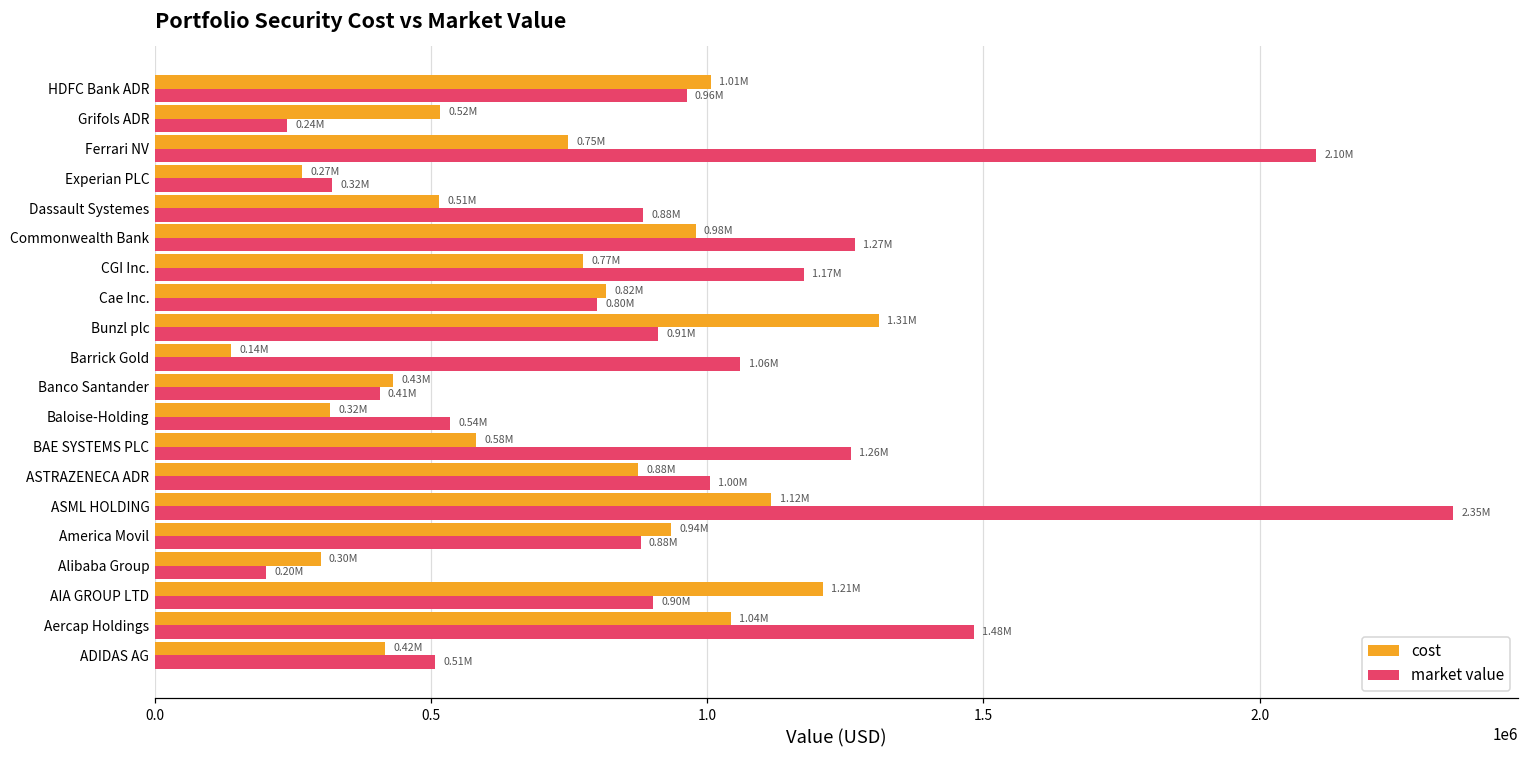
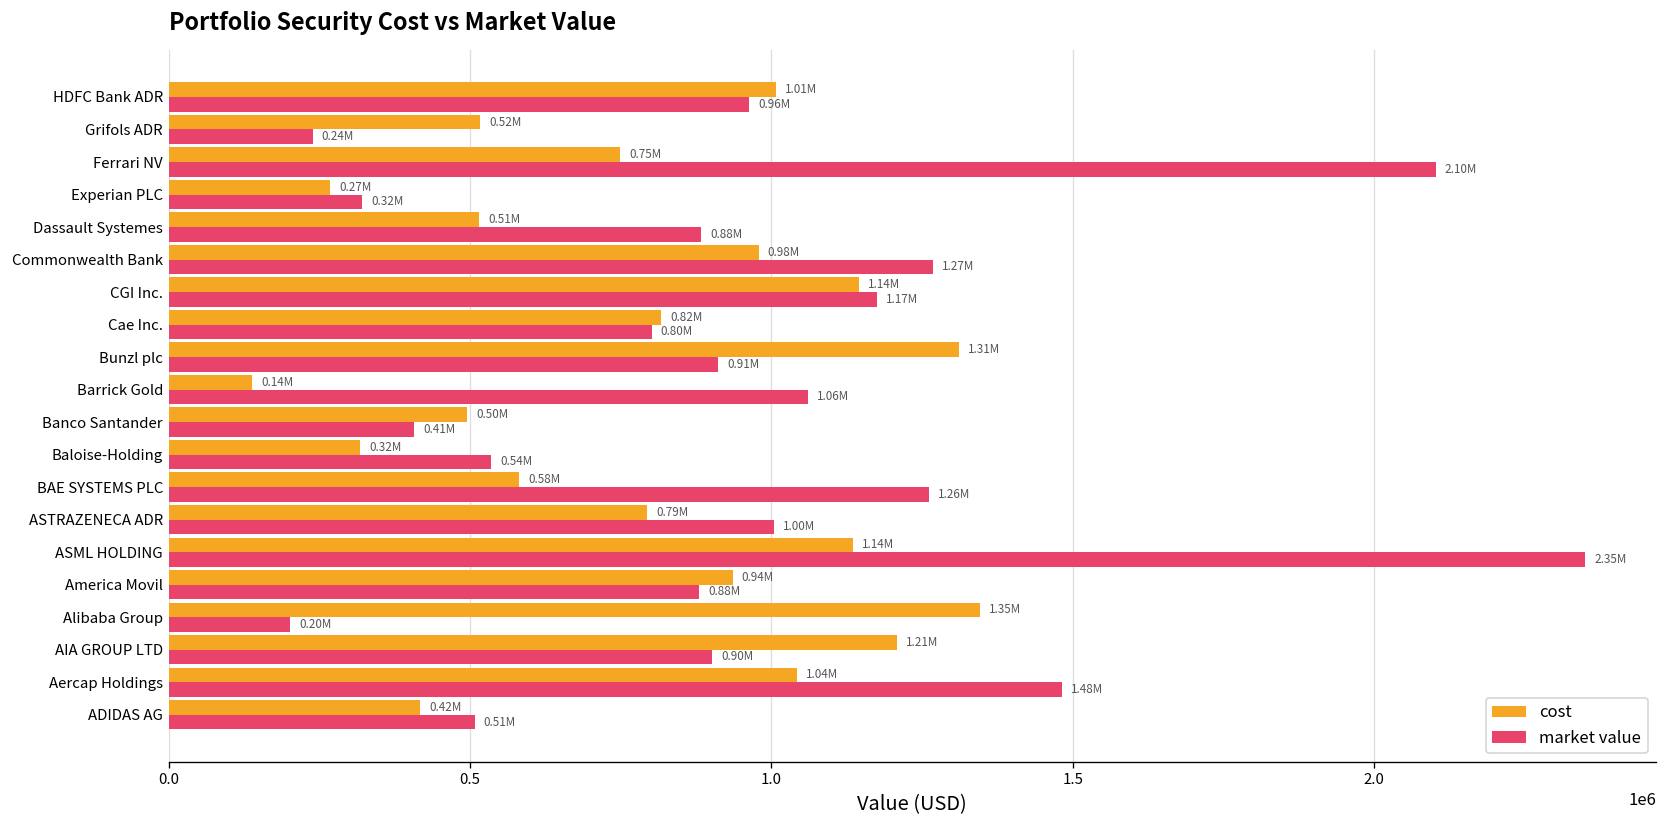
  {
    "cost": {
      "HDFC Bank ADR": "1.01M",
      "Grifols ADR": "0.52M",
      "Ferrari NV": "0.75M",
      "Experian PLC": "0.27M",
      "Dassault Systemes": "0.51M",
      "Commonwealth Bank": "0.98M",
-     "CGI Inc.": "0.77M",
+     "CGI Inc.": "1.14M",
      "Cae Inc.": "0.82M",
      "Bunzl plc": "1.31M",
      "Barrick Gold": "0.14M",
-     "Banco Santander": "0.43M",
+     "Banco Santander": "0.50M",
      "Baloise-Holding": "0.32M",
      "BAE SYSTEMS PLC": "0.58M",
-     "ASTRAZENECA ADR": "0.88M",
-     "ASML HOLDING": "1.12M",
+     "ASTRAZENECA ADR": "0.79M",
+     "ASML HOLDING": "1.14M",
      "America Movil": "0.94M",
-     "Alibaba Group": "0.30M",
+     "Alibaba Group": "1.35M",
      "AIA GROUP LTD": "1.21M",
      "Aercap Holdings": "1.04M",
      "ADIDAS AG": "0.42M"
    },
    "market value": {
      "HDFC Bank ADR": "0.96M",
      "Grifols ADR": "0.24M",
      "Ferrari NV": "2.10M",
      "Experian PLC": "0.32M",
      "Dassault Systemes": "0.88M",
      "Commonwealth Bank": "1.27M",
      "CGI Inc.": "1.17M",
      "Cae Inc.": "0.80M",
      "Bunzl plc": "0.91M",
      "Barrick Gold": "1.06M",
      "Banco Santander": "0.41M",
      "Baloise-Holding": "0.54M",
      "BAE SYSTEMS PLC": "1.26M",
      "ASTRAZENECA ADR": "1.00M",
      "ASML HOLDING": "2.35M",
      "America Movil": "0.88M",
      "Alibaba Group": "0.20M",
      "AIA GROUP LTD": "0.90M",
      "Aercap Holdings": "1.48M",
      "ADIDAS AG": "0.51M"
    }
  }
